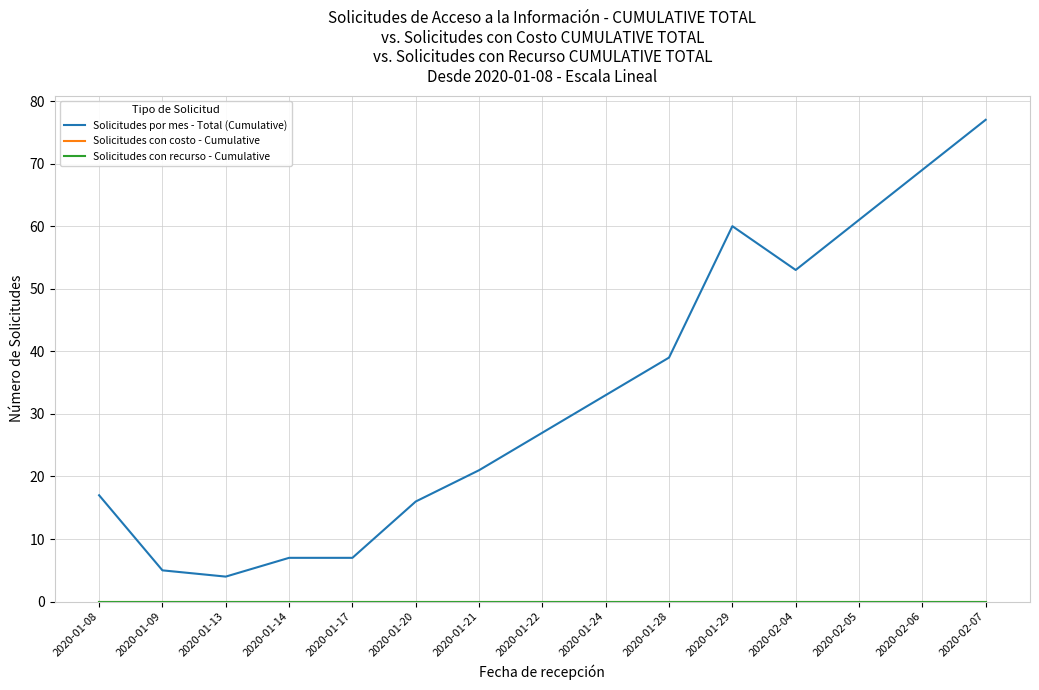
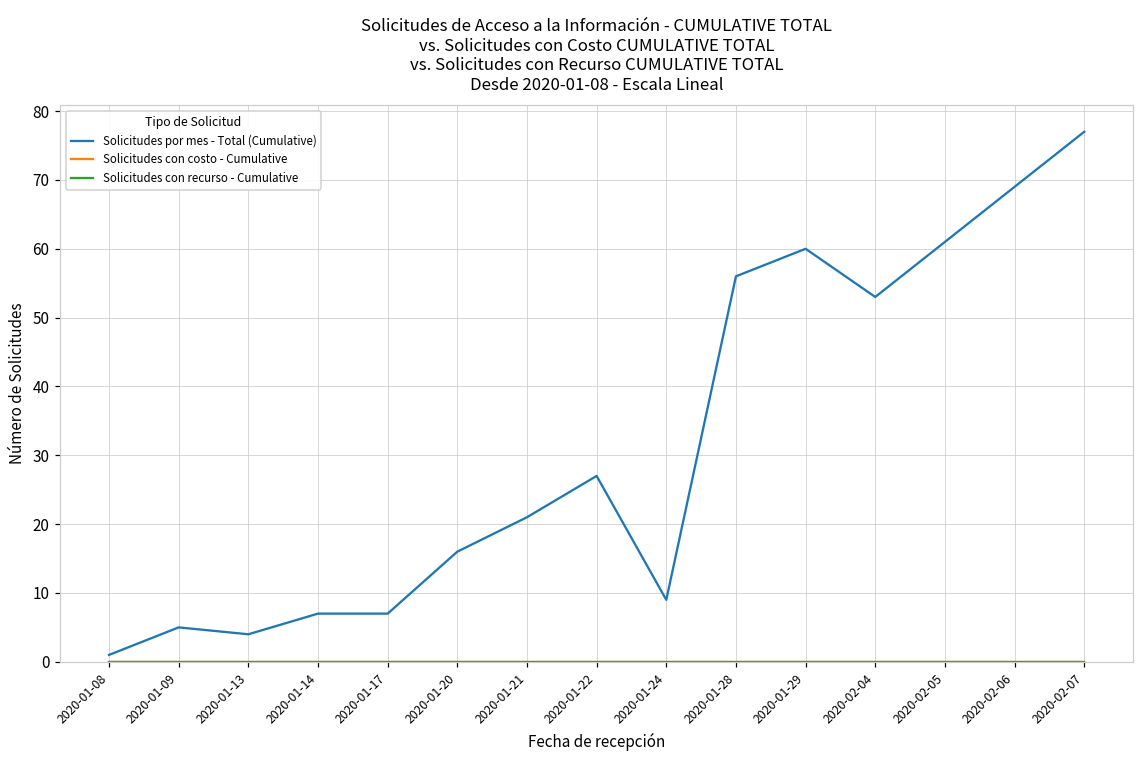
  {
    "Solicitudes por mes - Total (Cumulative)": {
-     "2020-01-08": 17,
+     "2020-01-08": 1,
      "2020-01-09": 5,
      "2020-01-13": 4,
      "2020-01-14": 7,
      "2020-01-17": 7,
      "2020-01-20": 16,
      "2020-01-21": 21,
      "2020-01-22": 27,
-     "2020-01-24": 33,
-     "2020-01-28": 39,
+     "2020-01-24": 9,
+     "2020-01-28": 56,
      "2020-01-29": 60,
      "2020-02-04": 53,
      "2020-02-05": 61,
      "2020-02-06": 69,
      "2020-02-07": 77
    },
    "Solicitudes con recurso - Cumulative": {
      "2020-01-08": 0,
      "2020-01-09": 0,
      "2020-01-13": 0,
      "2020-01-14": 0,
      "2020-01-17": 0,
      "2020-01-20": 0,
      "2020-01-21": 0,
      "2020-01-22": 0,
      "2020-01-24": 0,
      "2020-01-28": 0,
      "2020-01-29": 0,
      "2020-02-04": 0,
      "2020-02-05": 0,
      "2020-02-06": 0,
      "2020-02-07": 0
    }
  }
